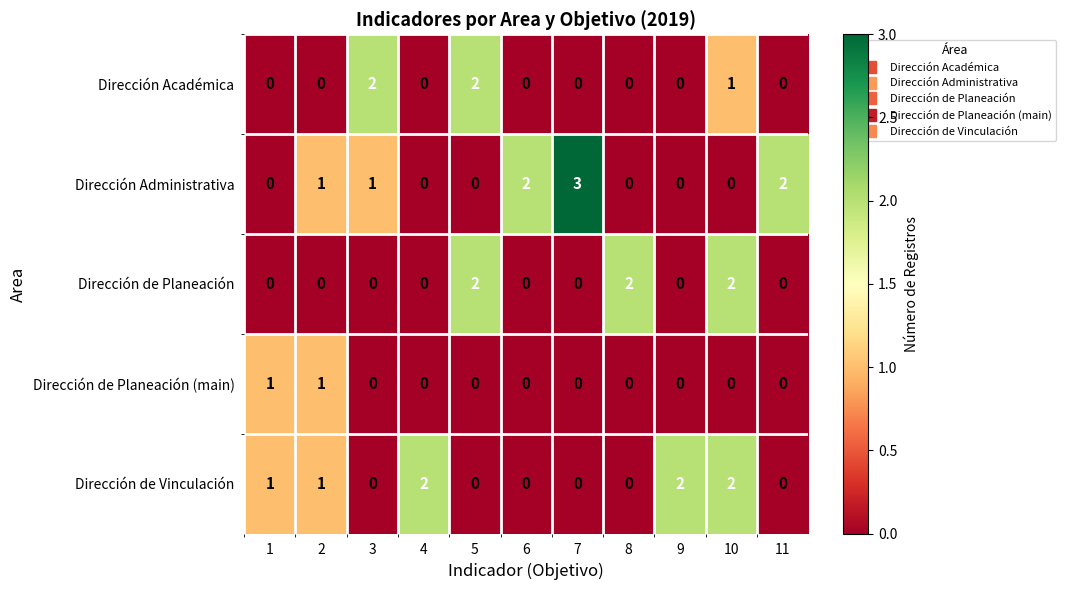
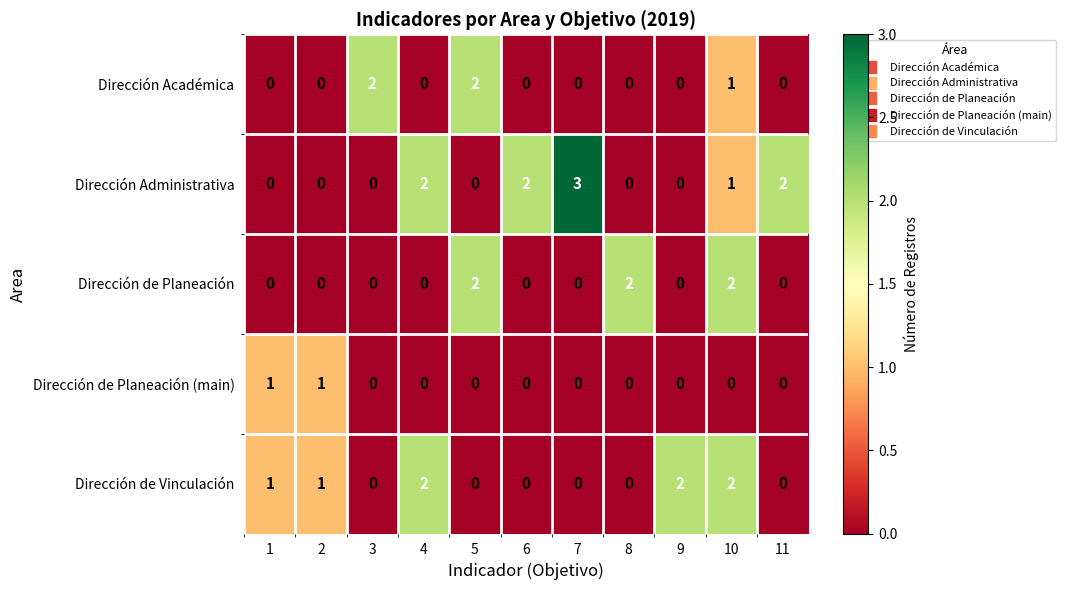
  {
    "Dirección Académica": {
      "1": 0,
      "2": 0,
      "3": 2,
      "4": 0,
      "5": 2,
      "6": 0,
      "7": 0,
      "8": 0,
      "9": 0,
      "10": 1,
      "11": 0
    },
    "Dirección Administrativa": {
      "1": 0,
-     "2": 1,
-     "3": 1,
-     "4": 0,
+     "2": 0,
+     "3": 0,
+     "4": 2,
      "5": 0,
      "6": 2,
      "7": 3,
      "8": 0,
      "9": 0,
-     "10": 0,
+     "10": 1,
      "11": 2
    },
    "Dirección de Planeación": {
      "1": 0,
      "2": 0,
      "3": 0,
      "4": 0,
      "5": 2,
      "6": 0,
      "7": 0,
      "8": 2,
      "9": 0,
      "10": 2,
      "11": 0
    },
    "Dirección de Planeación (main)": {
      "1": 1,
      "2": 1,
      "3": 0,
      "4": 0,
      "5": 0,
      "6": 0,
      "7": 0,
      "8": 0,
      "9": 0,
      "10": 0,
      "11": 0
    },
    "Dirección de Vinculación": {
      "1": 1,
      "2": 1,
      "3": 0,
      "4": 2,
      "5": 0,
      "6": 0,
      "7": 0,
      "8": 0,
      "9": 2,
      "10": 2,
      "11": 0
    }
  }
